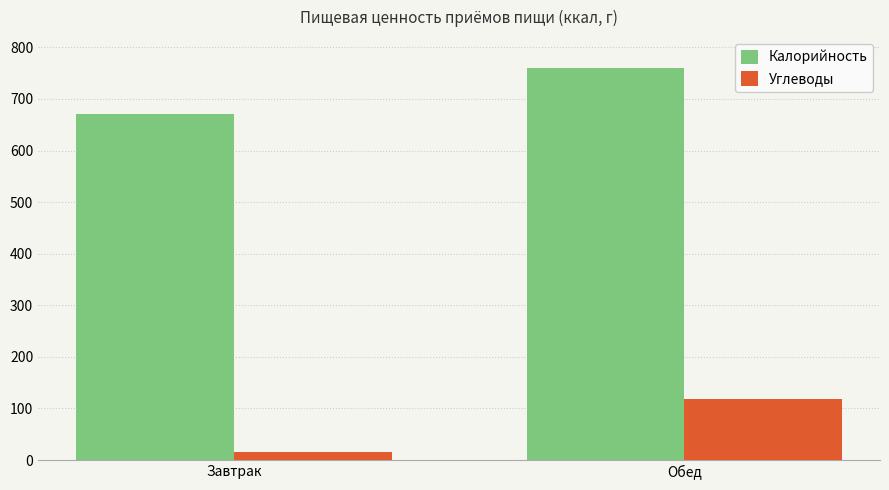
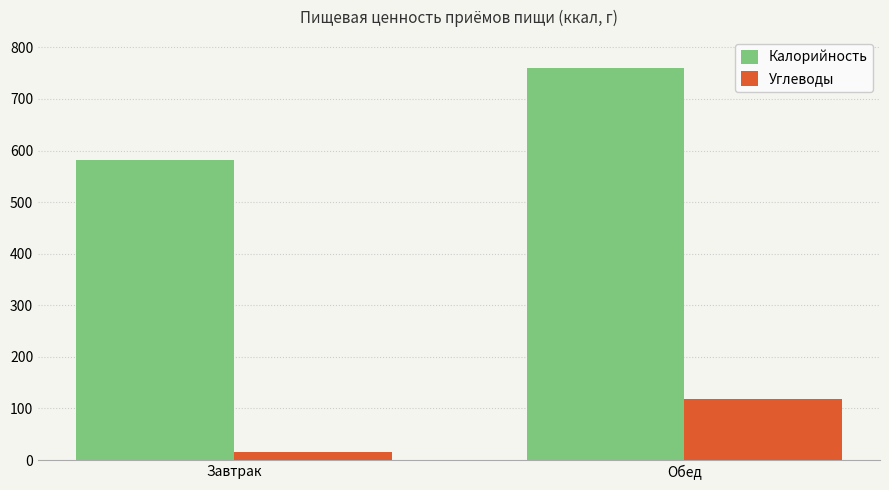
  {
    "Калорийность": {
-     "Завтрак": 670,
+     "Завтрак": 580,
      "Обед": 760
    },
    "Углеводы": {
      "Завтрак": 20,
      "Обед": 120
    }
  }
